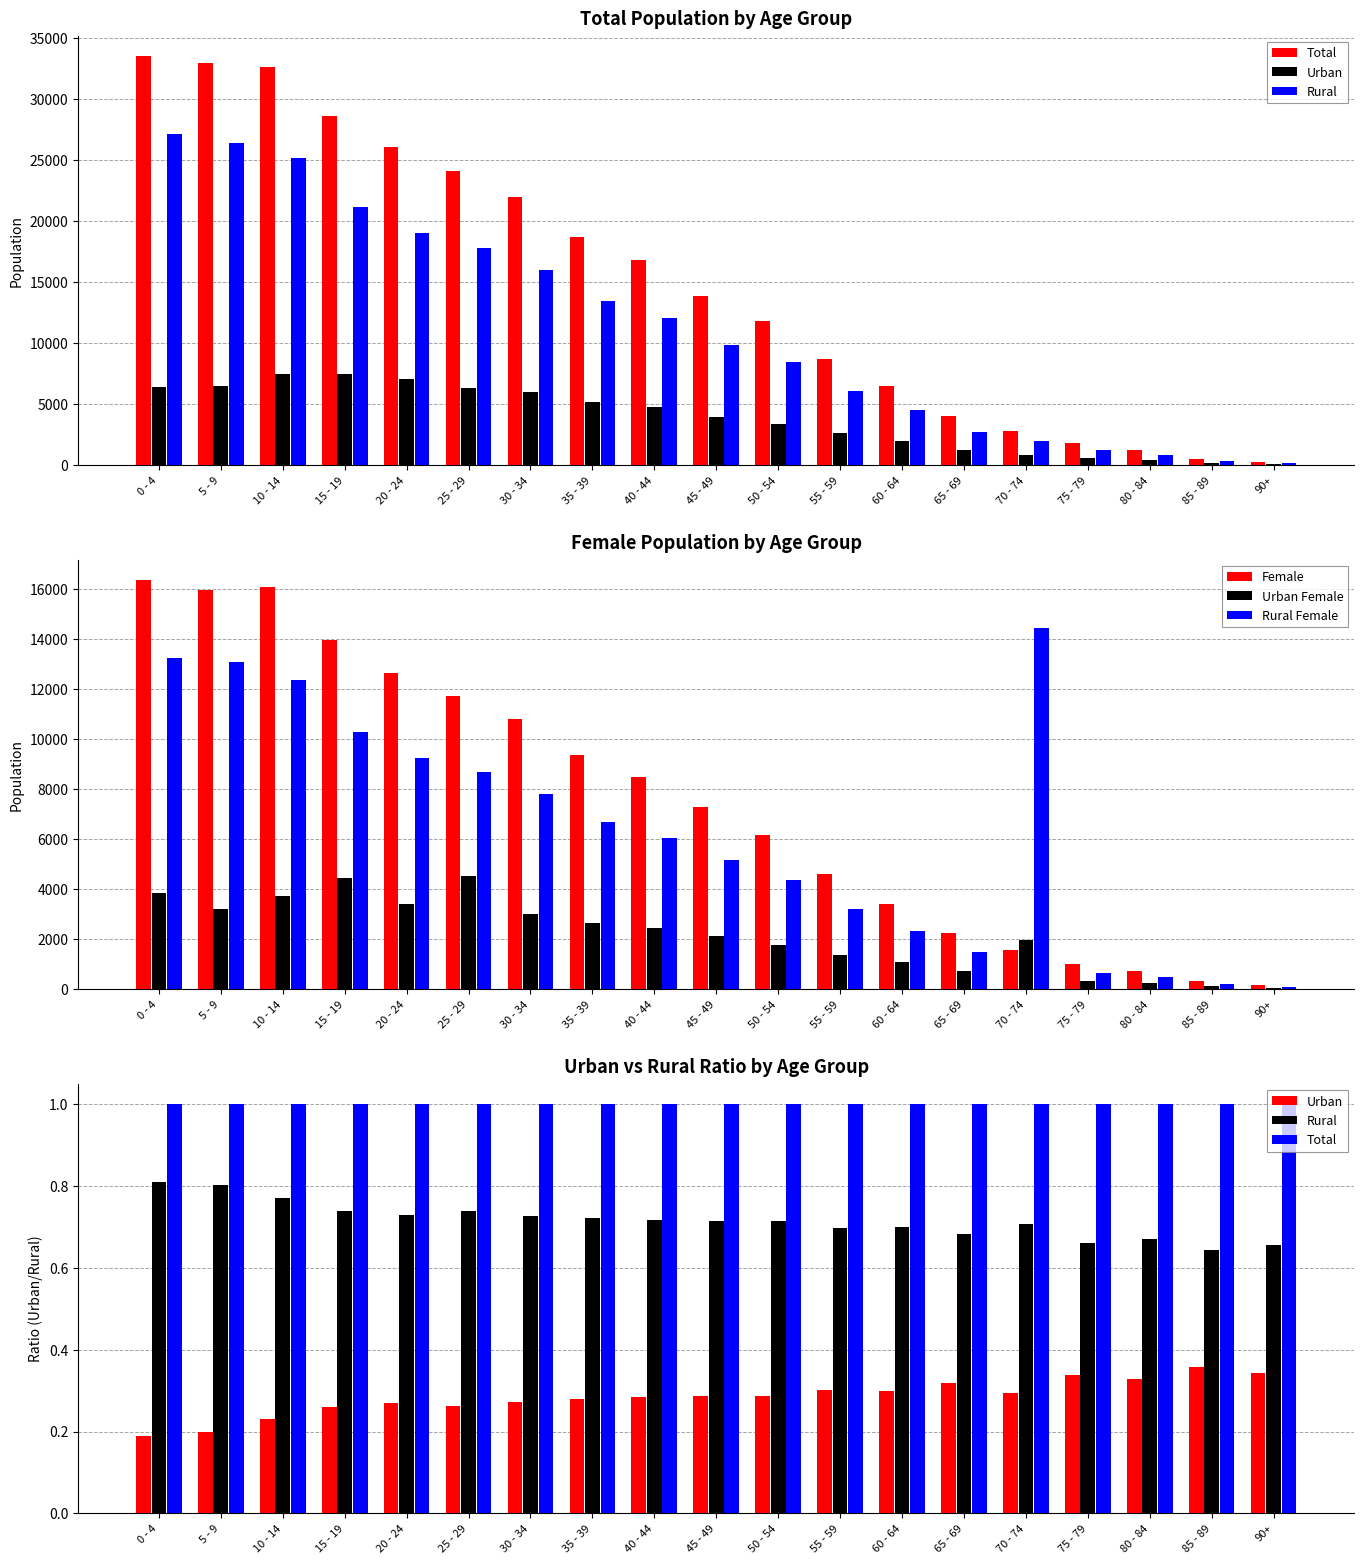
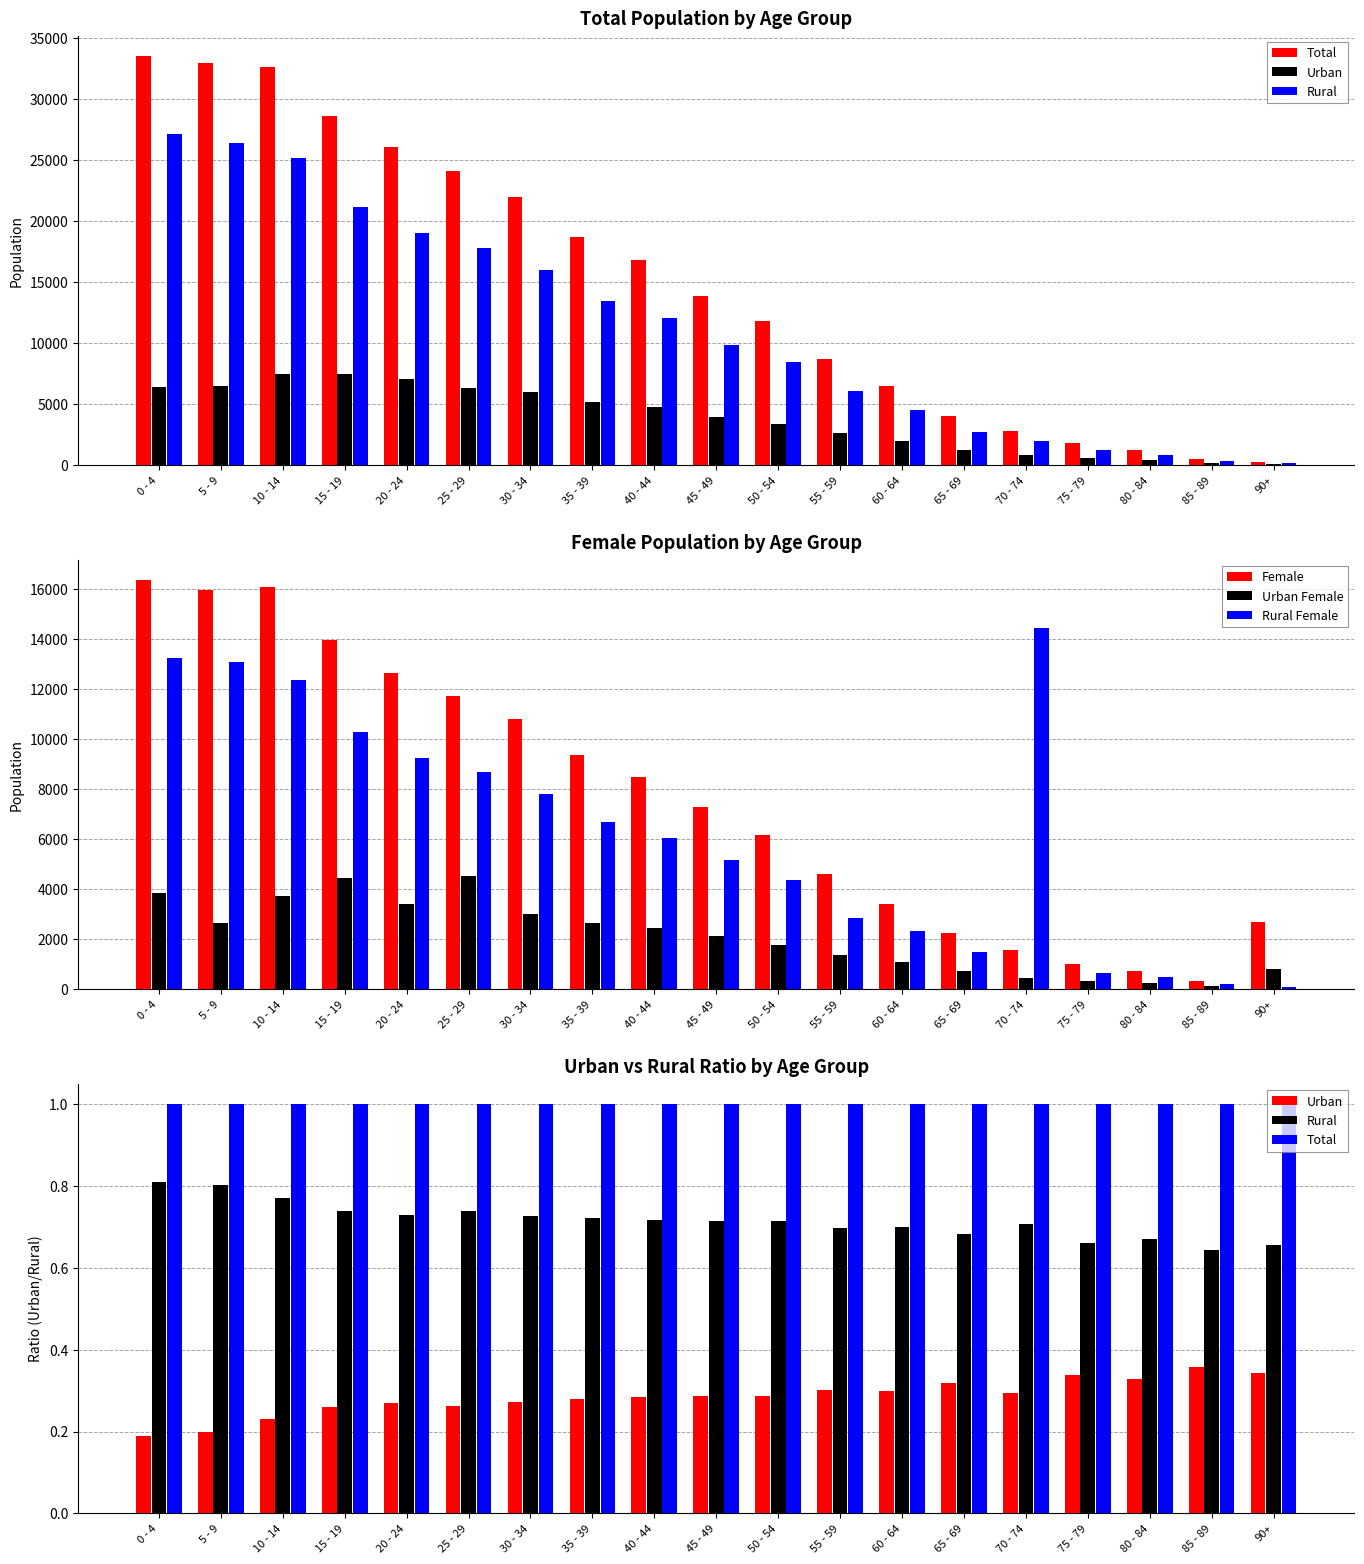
  {
    "Female Population by Age Group": {
      "Female": {
        "0 - 4": 16400,
        "5 - 9": 16000,
        "10 - 14": 16100,
        "15 - 19": 14000,
        "20 - 24": 12700,
        "25 - 29": 11700,
        "30 - 34": 10800,
        "35 - 39": 9400,
        "40 - 44": 8500,
        "45 - 49": 7300,
        "50 - 54": 6200,
        "55 - 59": 4600,
        "60 - 64": 3400,
        "65 - 69": 2200,
        "70 - 74": 1600,
        "75 - 79": 1000,
        "80 - 84": 700,
        "85 - 89": 300,
-       "90+": 200
+       "90+": 2700
      },
      "Urban Female": {
        "0 - 4": 3900,
-       "5 - 9": 3200,
+       "5 - 9": 2700,
        "10 - 14": 3700,
        "15 - 19": 4400,
        "20 - 24": 3400,
        "25 - 29": 4500,
        "30 - 34": 3000,
        "35 - 39": 2700,
        "40 - 44": 2500,
        "45 - 49": 2100,
        "50 - 54": 1800,
        "55 - 59": 1400,
        "60 - 64": 1100,
        "65 - 69": 800,
-       "70 - 74": 2000,
+       "70 - 74": 500,
        "75 - 79": 300,
        "80 - 84": 300,
        "85 - 89": 100,
-       "90+": 100
+       "90+": 800
      },
      "Rural Female": {
        "0 - 4": 13300,
        "5 - 9": 13100,
        "10 - 14": 12400,
        "15 - 19": 10300,
        "20 - 24": 9300,
        "25 - 29": 8700,
        "30 - 34": 7800,
        "35 - 39": 6700,
        "40 - 44": 6100,
        "45 - 49": 5200,
        "50 - 54": 4400,
-       "55 - 59": 3200,
+       "55 - 59": 2900,
        "60 - 64": 2300,
        "65 - 69": 1500,
        "70 - 74": 14500,
        "75 - 79": 700,
        "80 - 84": 500,
        "85 - 89": 200,
        "90+": 100
      }
    },
    "Urban vs Rural Ratio by Age Group": {
      "Urban": {
        "0 - 4": 0.19,
        "5 - 9": 0.20,
        "10 - 14": 0.23,
        "15 - 19": 0.26,
        "20 - 24": 0.27,
        "25 - 29": 0.26,
        "30 - 34": 0.27,
        "35 - 39": 0.28,
        "40 - 44": 0.28,
        "45 - 49": 0.29,
        "50 - 54": 0.29,
        "55 - 59": 0.30,
        "60 - 64": 0.30,
        "65 - 69": 0.32,
        "70 - 74": 0.29,
        "75 - 79": 0.34,
        "80 - 84": 0.33,
        "85 - 89": 0.36,
        "90+": 0.34
      },
      "Rural": {
        "0 - 4": 0.81,
        "5 - 9": 0.80,
        "10 - 14": 0.77,
        "15 - 19": 0.74,
        "20 - 24": 0.73,
        "25 - 29": 0.74,
        "30 - 34": 0.73,
        "35 - 39": 0.72,
        "40 - 44": 0.72,
        "45 - 49": 0.71,
        "50 - 54": 0.71,
        "55 - 59": 0.70,
        "60 - 64": 0.70,
        "65 - 69": 0.68,
        "70 - 74": 0.71,
        "75 - 79": 0.66,
        "80 - 84": 0.67,
        "85 - 89": 0.64,
        "90+": 0.66
      },
      "Total": {
        "0 - 4": 1.00,
        "5 - 9": 1.00,
        "10 - 14": 1.00,
        "15 - 19": 1.00,
        "20 - 24": 1.00,
        "25 - 29": 1.00,
        "30 - 34": 1.00,
        "35 - 39": 1.00,
        "40 - 44": 1.00,
        "45 - 49": 1.00,
        "50 - 54": 1.00,
        "55 - 59": 1.00,
        "60 - 64": 1.00,
        "65 - 69": 1.00,
        "70 - 74": 1.00,
        "75 - 79": 1.00,
        "80 - 84": 1.00,
        "85 - 89": 1.00
      }
    }
  }
